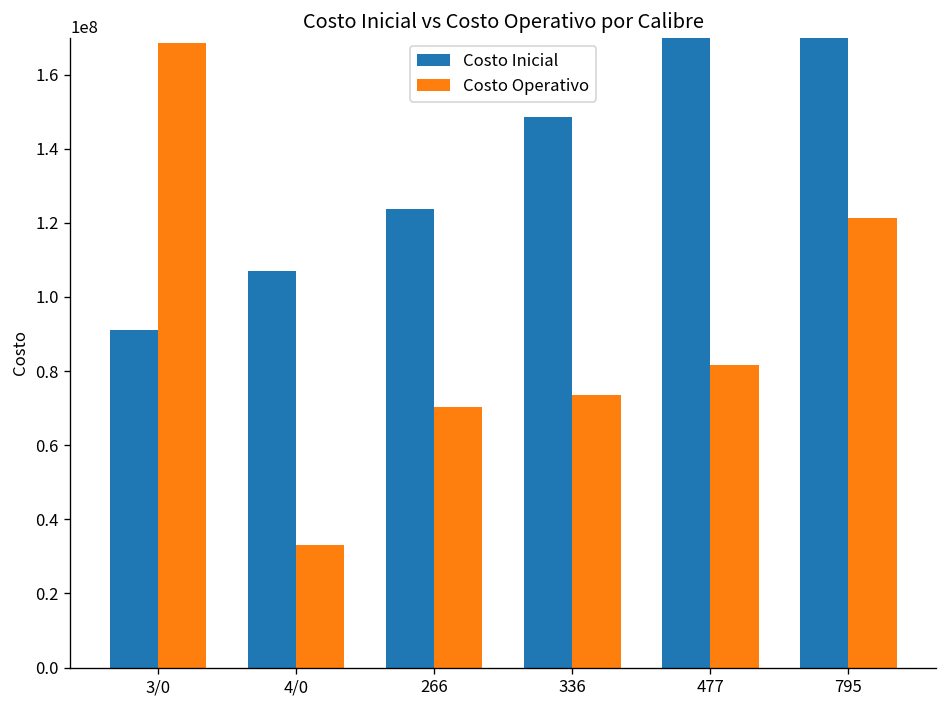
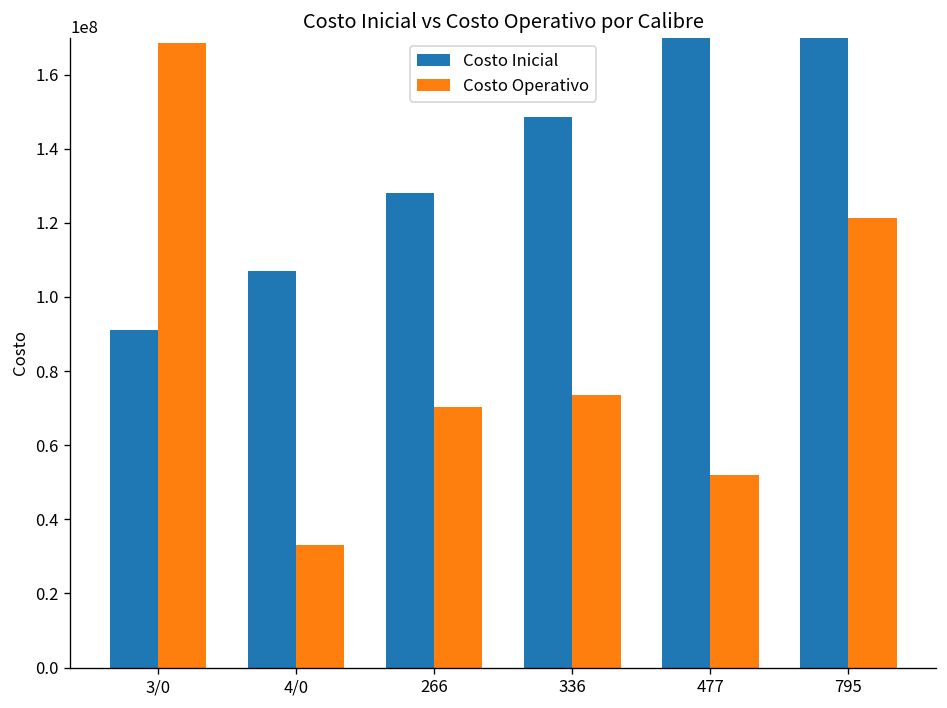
  {
    "Costo Inicial": {
      "3/0": 91000000,
      "4/0": 107000000,
-     "266": 124000000,
+     "266": 128000000,
      "336": 149000000
    },
    "Costo Operativo": {
      "3/0": 169000000,
      "4/0": 33000000,
      "266": 70000000,
      "336": 74000000,
-     "477": 82000000,
+     "477": 52000000,
      "795": 121000000
    }
  }
